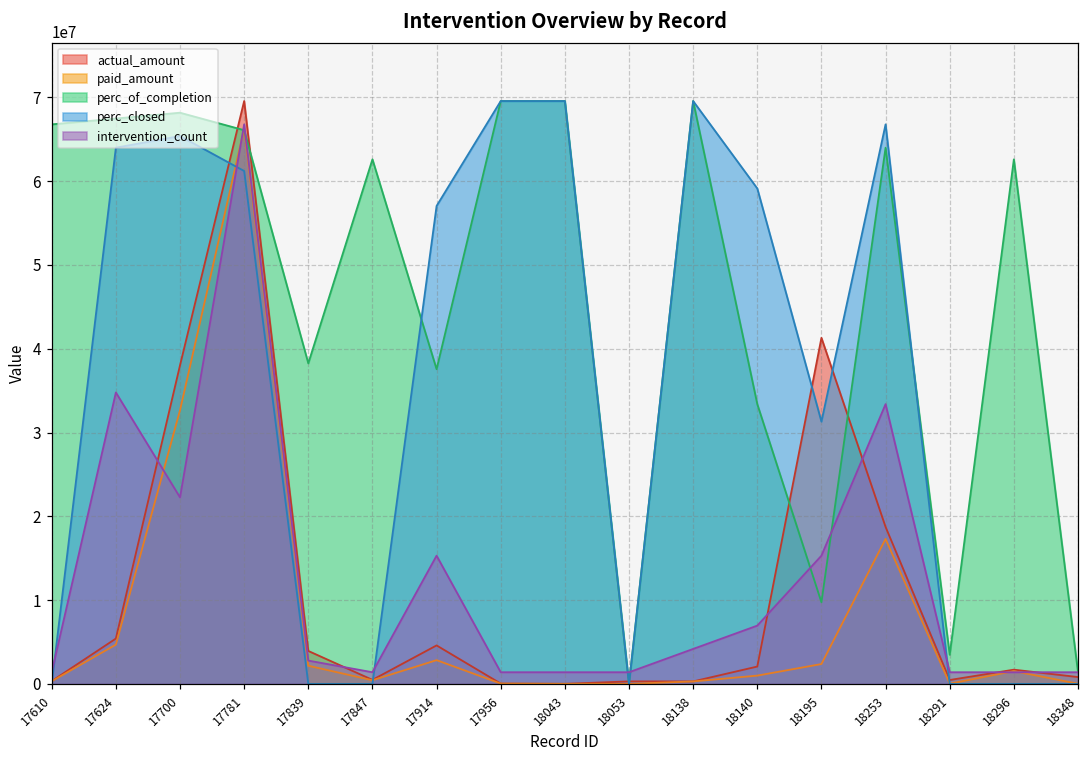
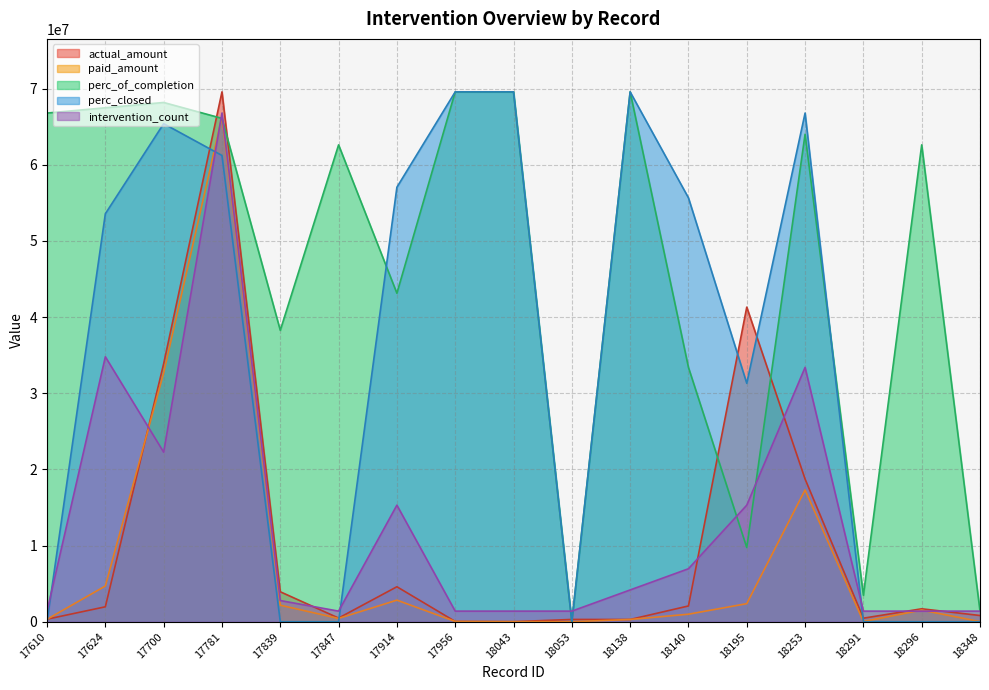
  {
    "actual_amount": {
-     "17624": 5000000,
-     "17700": 38000000,
+     "17624": 2000000,
+     "17700": 34000000,
      "17781": 70000000,
      "17839": 4000000,
      "17914": 5000000,
      "18140": 2000000,
      "18195": 41000000,
      "18253": 19000000,
      "18291": 0,
      "18348": 1000000
    },
    "paid_amount": {
      "17624": 5000000,
      "17700": 33000000,
      "17839": 2000000,
      "17914": 3000000,
      "18140": 1000000,
      "18195": 2000000,
      "18253": 17000000
    },
    "perc_of_completion": {
      "17610": 67000000,
      "17839": 38000000,
      "17847": 63000000,
-     "17914": 38000000,
+     "17914": 43000000,
      "18140": 33000000,
      "18195": 10000000,
      "18253": 64000000,
      "18291": 3000000,
      "18296": 63000000
    },
    "perc_closed": {
-     "17624": 64000000,
+     "17624": 54000000,
      "17781": 61000000,
      "17839": 0,
      "17847": 0,
      "17914": 57000000,
-     "18140": 59000000,
+     "18140": 56000000,
      "18195": 31000000,
      "18253": 67000000,
      "18296": 0
    },
    "intervention_count": {
      "17610": 1000000,
      "17624": 35000000,
      "17700": 22000000,
      "17781": 67000000,
      "17839": 3000000,
      "17847": 1000000,
      "17914": 15000000,
      "17956": 1000000,
      "18043": 1000000,
      "18053": 1000000,
      "18138": 4000000,
      "18140": 7000000,
      "18195": 15000000,
      "18253": 33000000,
      "18291": 1000000
    }
  }
